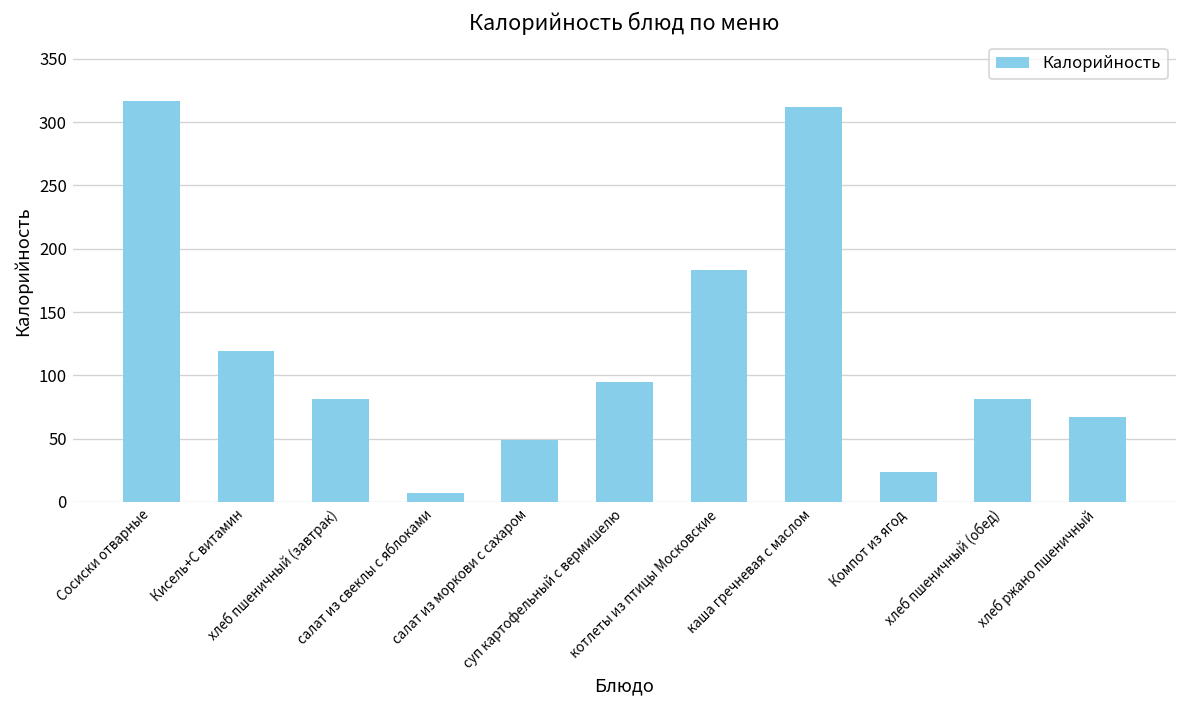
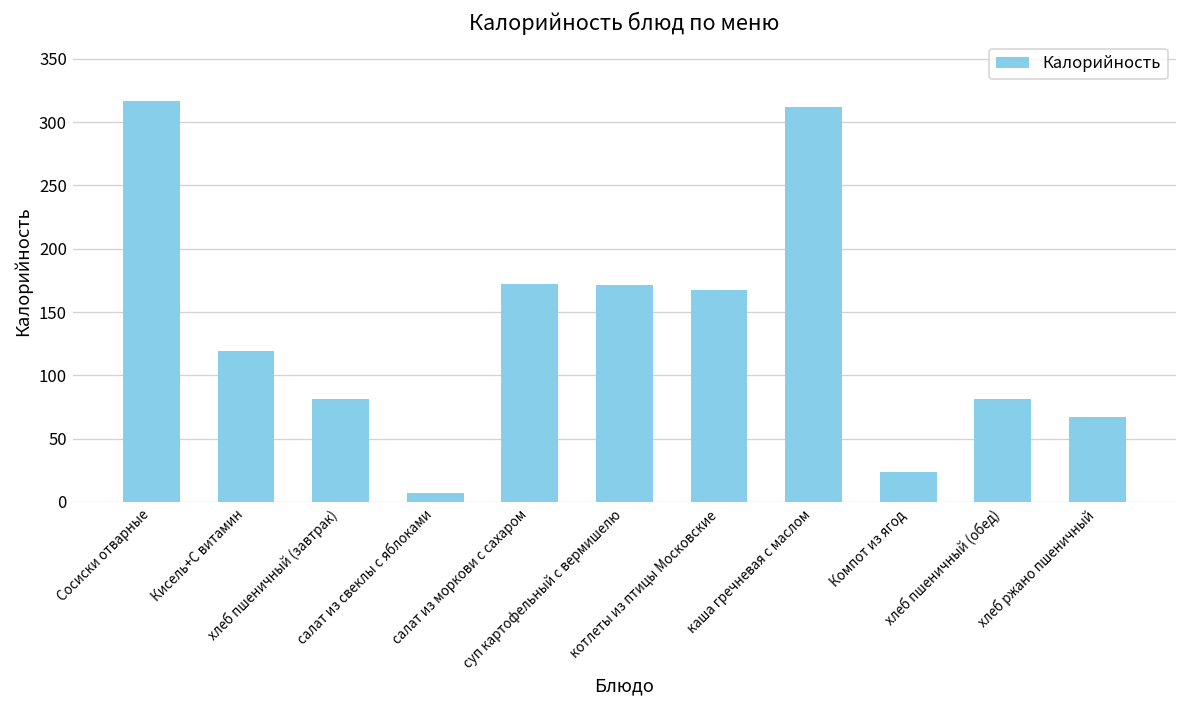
  {
    "Сосиски отварные": 317,
    "Кисель+С витамин": 119,
    "хлеб пшеничный (завтрак)": 81,
    "салат из свеклы с яблоками": 7,
-   "салат из моркови с сахаром": 49,
-   "суп картофельный с вермишелю": 95,
-   "котлеты из птицы Московские": 183,
+   "салат из моркови с сахаром": 172,
+   "суп картофельный с вермишелю": 171,
+   "котлеты из птицы Московские": 167,
    "каша гречневая с маслом": 312,
    "Компот из ягод": 24,
    "хлеб пшеничный (обед)": 81,
    "хлеб ржано пшеничный": 67
  }
